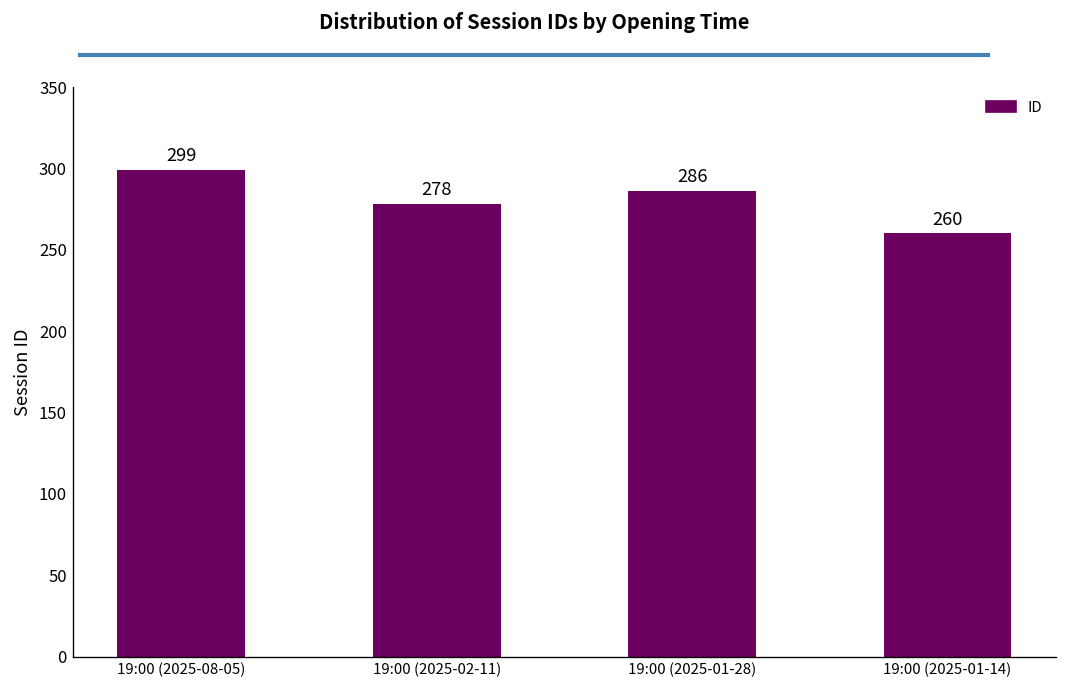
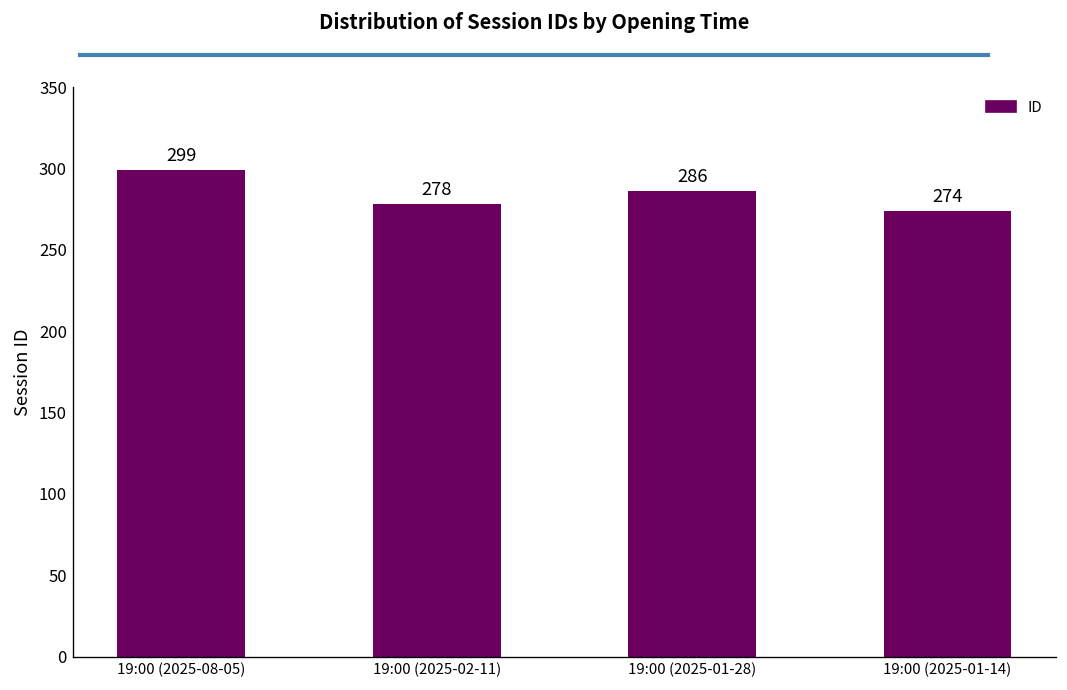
  {
    "19:00 (2025-08-05)": 299,
    "19:00 (2025-02-11)": 278,
    "19:00 (2025-01-28)": 286,
-   "19:00 (2025-01-14)": 260
+   "19:00 (2025-01-14)": 274
  }
